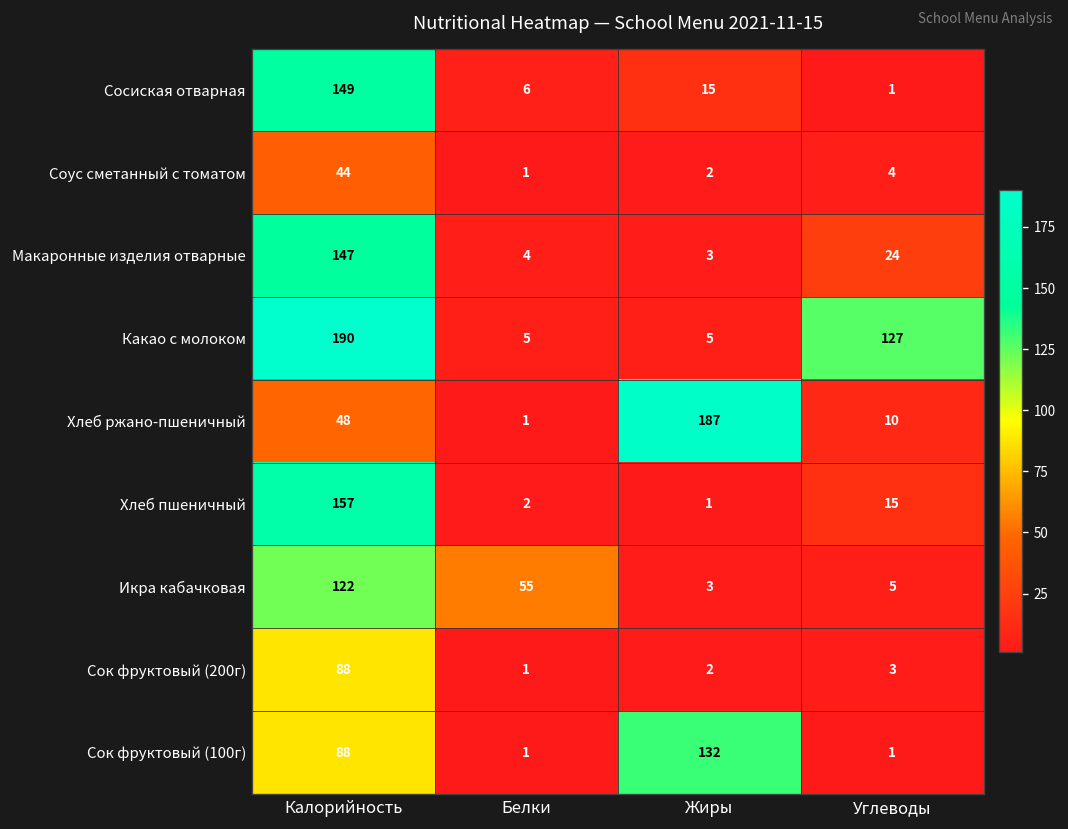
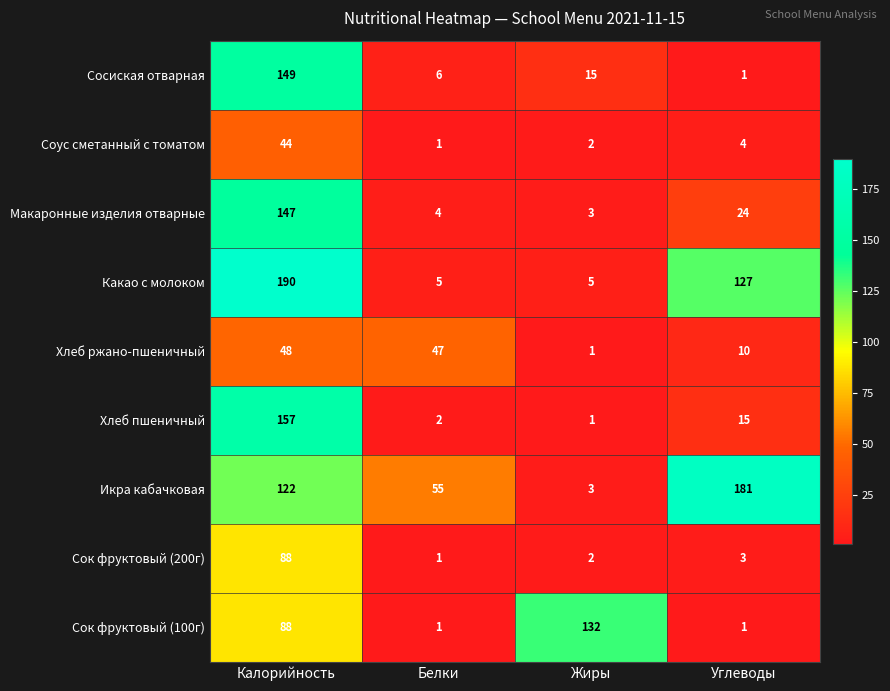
  {
    "Сосиская отварная": {
      "Калорийность": 149,
      "Белки": 6,
      "Жиры": 15,
      "Углеводы": 1
    },
    "Соус сметанный с томатом": {
      "Калорийность": 44,
      "Белки": 1,
      "Жиры": 2,
      "Углеводы": 4
    },
    "Макаронные изделия отварные": {
      "Калорийность": 147,
      "Белки": 4,
      "Жиры": 3,
      "Углеводы": 24
    },
    "Какао с молоком": {
      "Калорийность": 190,
      "Белки": 5,
      "Жиры": 5,
      "Углеводы": 127
    },
    "Хлеб ржано-пшеничный": {
      "Калорийность": 48,
-     "Белки": 1,
-     "Жиры": 187,
+     "Белки": 47,
+     "Жиры": 1,
      "Углеводы": 10
    },
    "Хлеб пшеничный": {
      "Калорийность": 157,
      "Белки": 2,
      "Жиры": 1,
      "Углеводы": 15
    },
    "Икра кабачковая": {
      "Калорийность": 122,
      "Белки": 55,
      "Жиры": 3,
-     "Углеводы": 5
+     "Углеводы": 181
    },
    "Сок фруктовый (200г)": {
      "Калорийность": 88,
      "Белки": 1,
      "Жиры": 2,
      "Углеводы": 3
    },
    "Сок фруктовый (100г)": {
      "Калорийность": 88,
      "Белки": 1,
      "Жиры": 132,
      "Углеводы": 1
    }
  }
